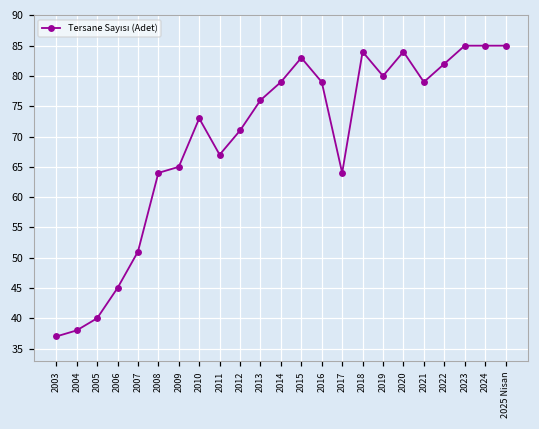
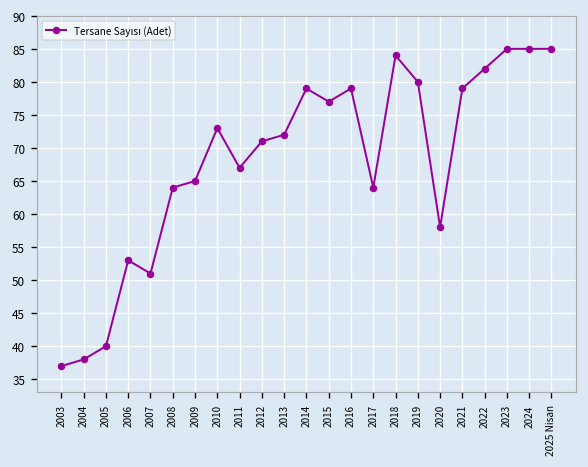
  {
    "2003": 37,
    "2004": 38,
    "2005": 40,
-   "2006": 45,
+   "2006": 53,
    "2007": 51,
    "2008": 64,
    "2009": 65,
    "2010": 73,
    "2011": 67,
    "2012": 71,
-   "2013": 76,
+   "2013": 72,
    "2014": 79,
-   "2015": 83,
+   "2015": 77,
    "2016": 79,
    "2017": 64,
    "2018": 84,
    "2019": 80,
-   "2020": 84,
+   "2020": 58,
    "2021": 79,
    "2022": 82,
    "2023": 85,
    "2024": 85,
    "2025 Nisan": 85
  }
